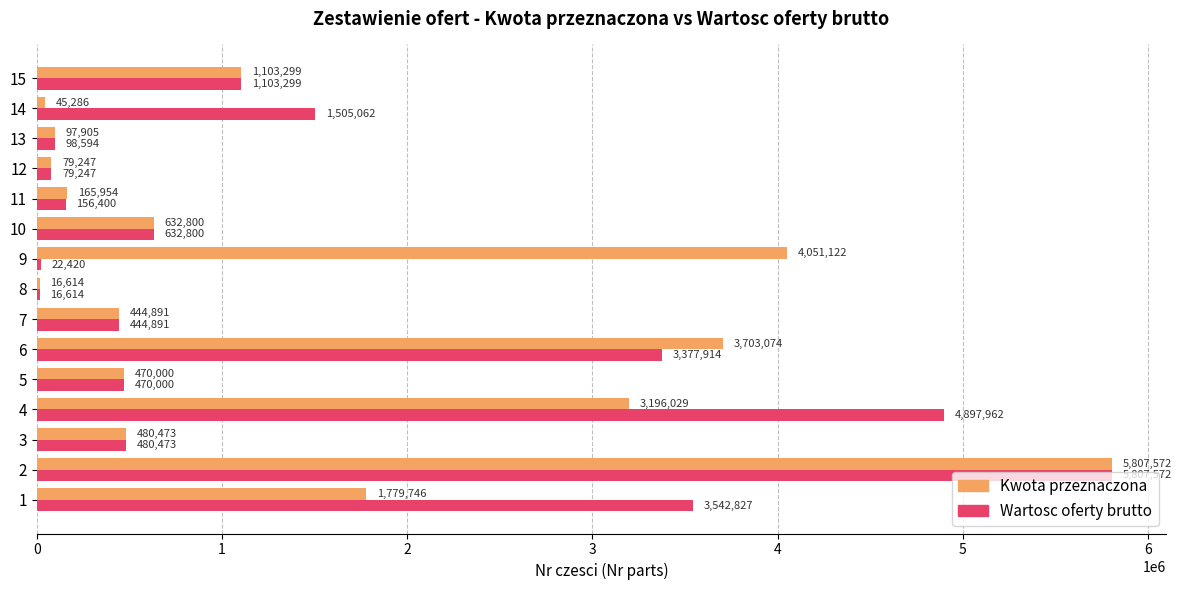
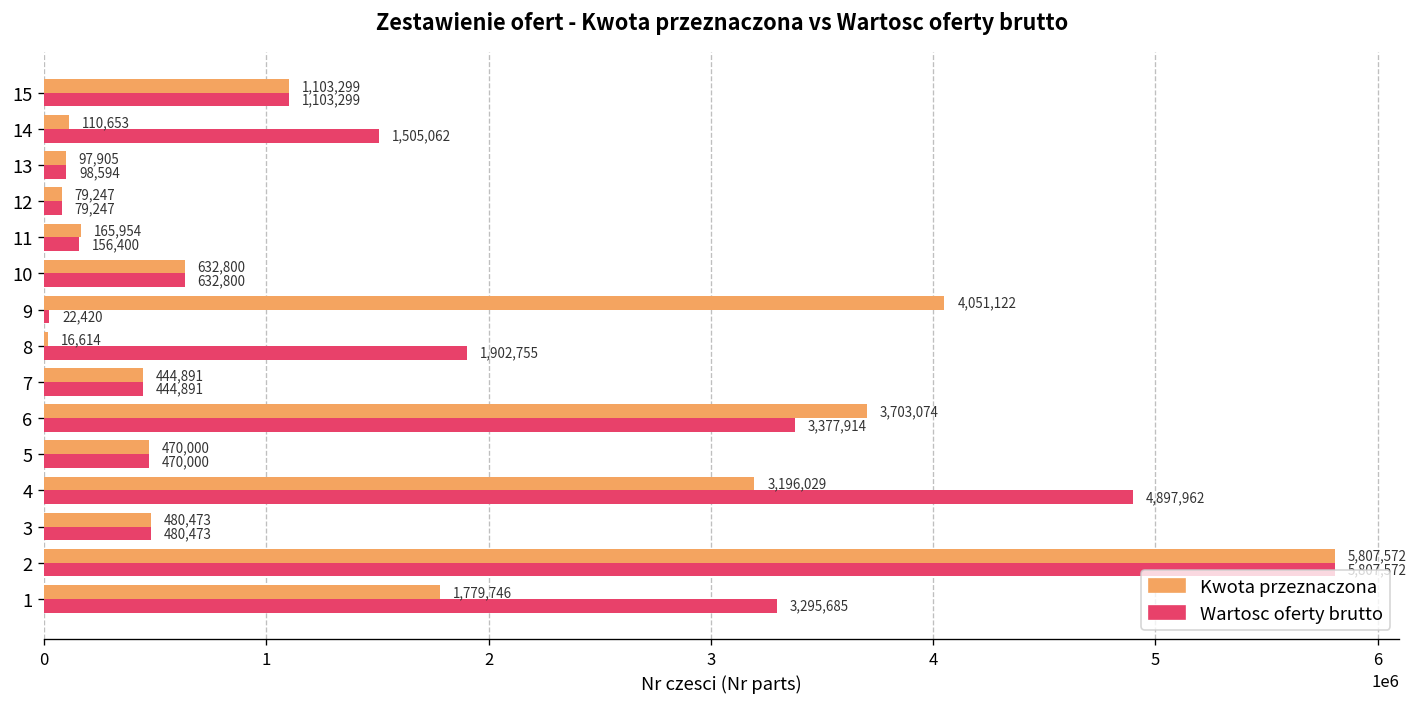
  {
    "Kwota przeznaczona": {
      "15": "1,103,299",
-     "14": "45,286",
+     "14": "110,653",
      "13": "97,905",
      "12": "79,247",
      "11": "165,954",
      "10": "632,800",
      "9": "4,051,122",
      "8": "16,614",
      "7": "444,891",
      "6": "3,703,074",
      "5": "470,000",
      "4": "3,196,029",
      "3": "480,473",
      "2": "5,807,572",
      "1": "1,779,746"
    },
    "Wartosc oferty brutto": {
      "15": "1,103,299",
      "14": "1,505,062",
      "13": "98,594",
      "12": "79,247",
      "11": "156,400",
      "10": "632,800",
      "9": "22,420",
-     "8": "16,614",
+     "8": "1,902,755",
      "7": "444,891",
      "6": "3,377,914",
      "5": "470,000",
      "4": "4,897,962",
      "3": "480,473",
-     "1": "3,542,827"
+     "1": "3,295,685"
    }
  }
